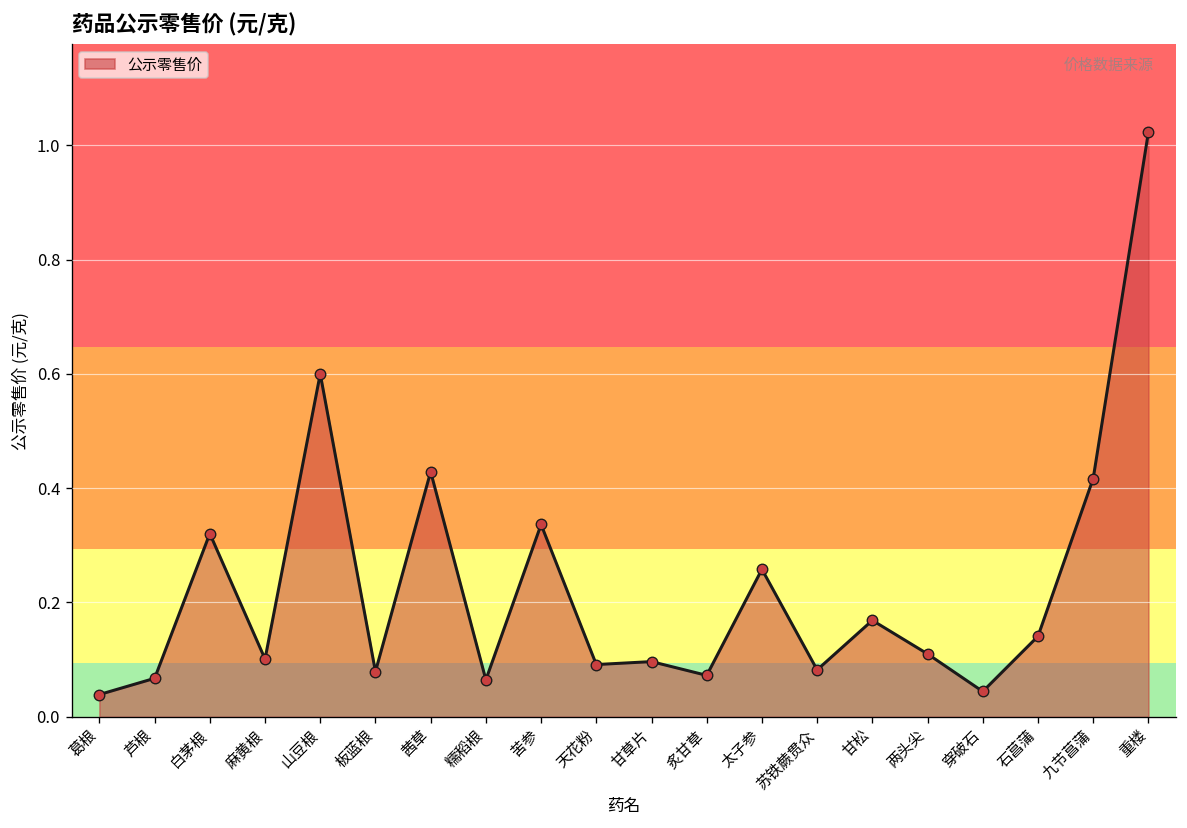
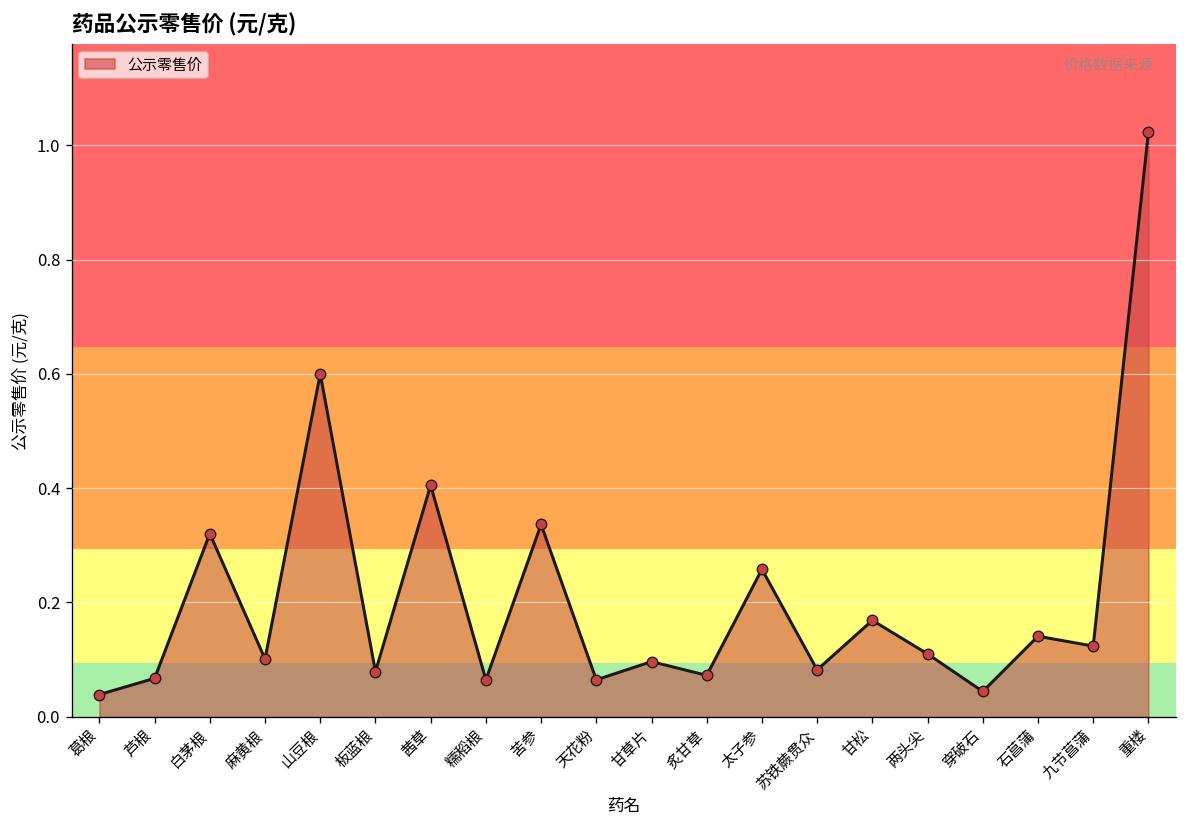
  {
    "葛根": 0.04,
    "芦根": 0.07,
    "白茅根": 0.32,
    "麻黄根": 0.10,
    "山豆根": 0.60,
    "板蓝根": 0.08,
-   "茜草": 0.43,
+   "茜草": 0.41,
    "糯稻根": 0.06,
    "苦参": 0.34,
-   "天花粉": 0.09,
+   "天花粉": 0.06,
    "甘草片": 0.10,
    "炙甘草": 0.07,
    "太子参": 0.26,
    "苏铁蕨贯众": 0.08,
    "甘松": 0.17,
    "两头尖": 0.11,
    "穿破石": 0.04,
    "石菖蒲": 0.14,
-   "九节菖蒲": 0.42,
+   "九节菖蒲": 0.12,
    "重楼": 1.02
  }
